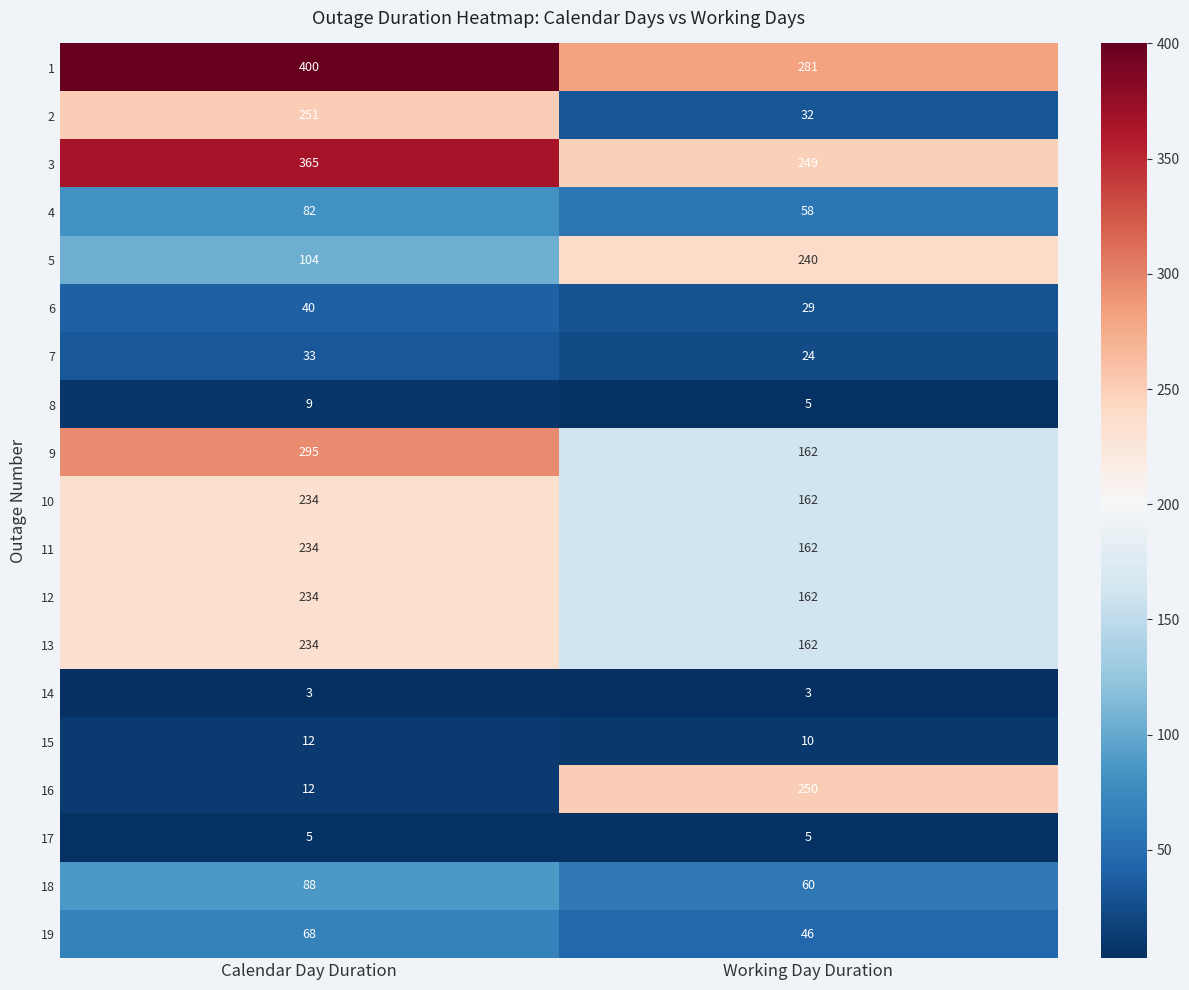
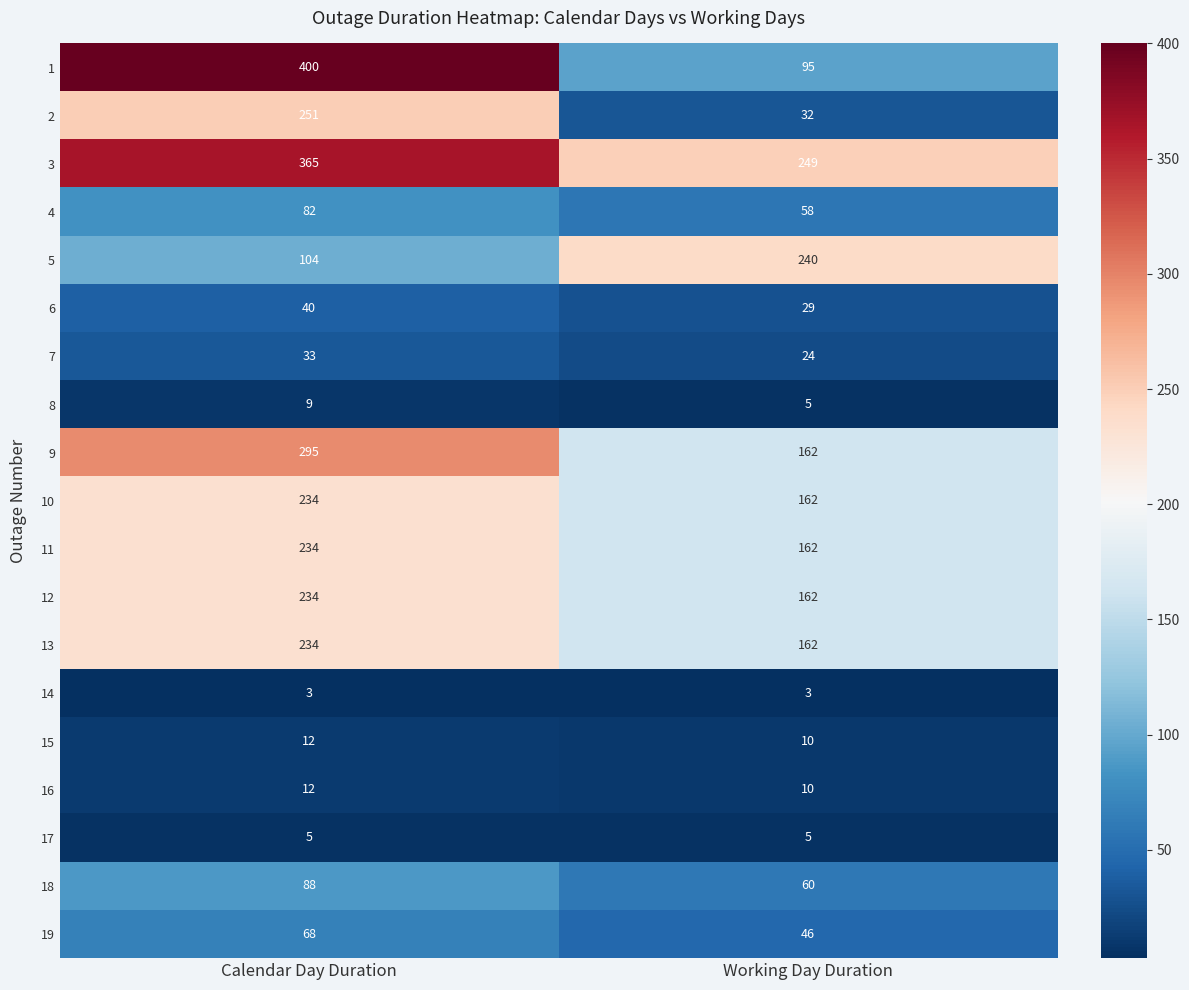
  {
    "1": {
      "Calendar Day Duration": 400,
-     "Working Day Duration": 281
+     "Working Day Duration": 95
    },
    "2": {
      "Calendar Day Duration": 251,
      "Working Day Duration": 32
    },
    "3": {
      "Calendar Day Duration": 365,
      "Working Day Duration": 249
    },
    "4": {
      "Calendar Day Duration": 82,
      "Working Day Duration": 58
    },
    "5": {
      "Calendar Day Duration": 104,
      "Working Day Duration": 240
    },
    "6": {
      "Calendar Day Duration": 40,
      "Working Day Duration": 29
    },
    "7": {
      "Calendar Day Duration": 33,
      "Working Day Duration": 24
    },
    "8": {
      "Calendar Day Duration": 9,
      "Working Day Duration": 5
    },
    "9": {
      "Calendar Day Duration": 295,
      "Working Day Duration": 162
    },
    "10": {
      "Calendar Day Duration": 234,
      "Working Day Duration": 162
    },
    "11": {
      "Calendar Day Duration": 234,
      "Working Day Duration": 162
    },
    "12": {
      "Calendar Day Duration": 234,
      "Working Day Duration": 162
    },
    "13": {
      "Calendar Day Duration": 234,
      "Working Day Duration": 162
    },
    "14": {
      "Calendar Day Duration": 3,
      "Working Day Duration": 3
    },
    "15": {
      "Calendar Day Duration": 12,
      "Working Day Duration": 10
    },
    "16": {
      "Calendar Day Duration": 12,
-     "Working Day Duration": 250
+     "Working Day Duration": 10
    },
    "17": {
      "Calendar Day Duration": 5,
      "Working Day Duration": 5
    },
    "18": {
      "Calendar Day Duration": 88,
      "Working Day Duration": 60
    },
    "19": {
      "Calendar Day Duration": 68,
      "Working Day Duration": 46
    }
  }
